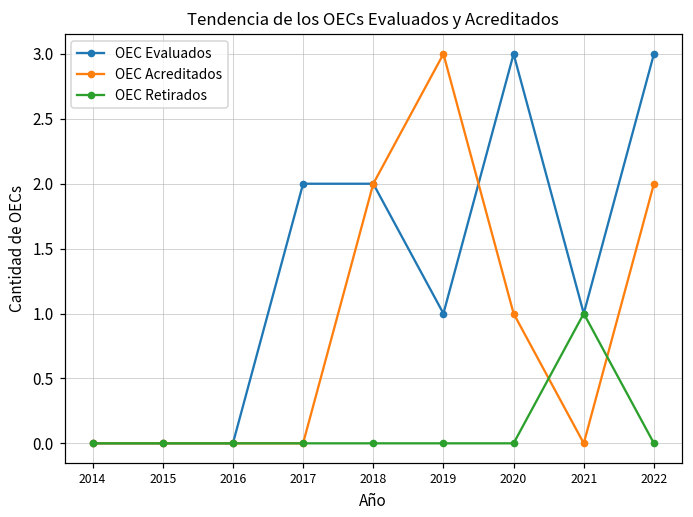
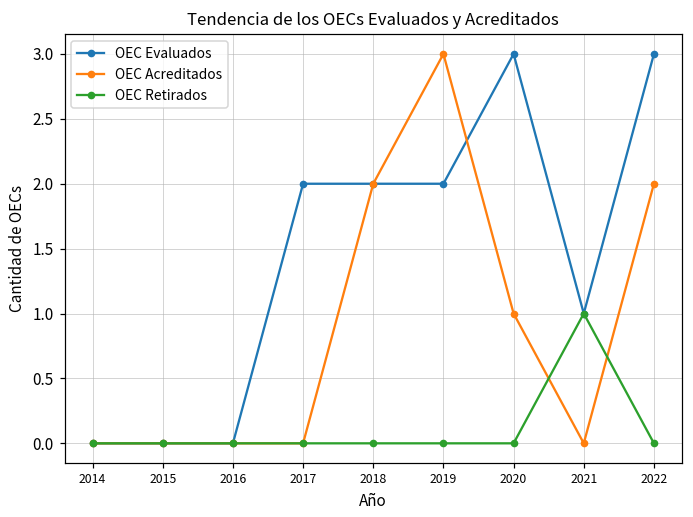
  {
    "OEC Evaluados": {
      "2017": 2,
-     "2019": 1,
+     "2019": 2,
      "2020": 3,
      "2022": 3
    },
    "OEC Acreditados": {
      "2019": 3,
      "2020": 1,
      "2021": 0,
      "2022": 2
    },
    "OEC Retirados": {
      "2018": 0,
      "2019": 0,
      "2020": 0,
      "2022": 0
    }
  }
